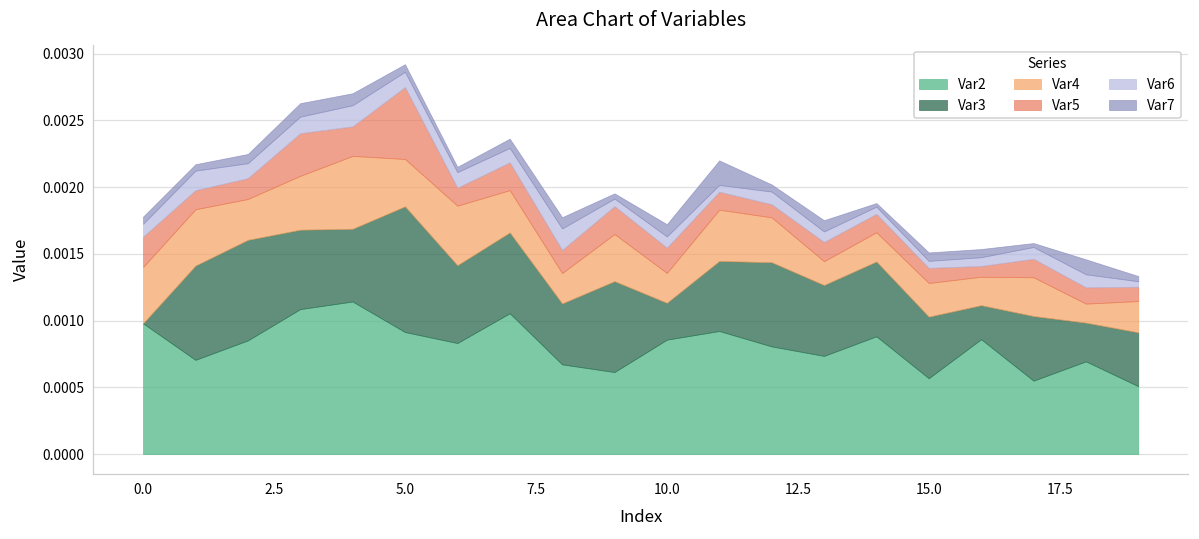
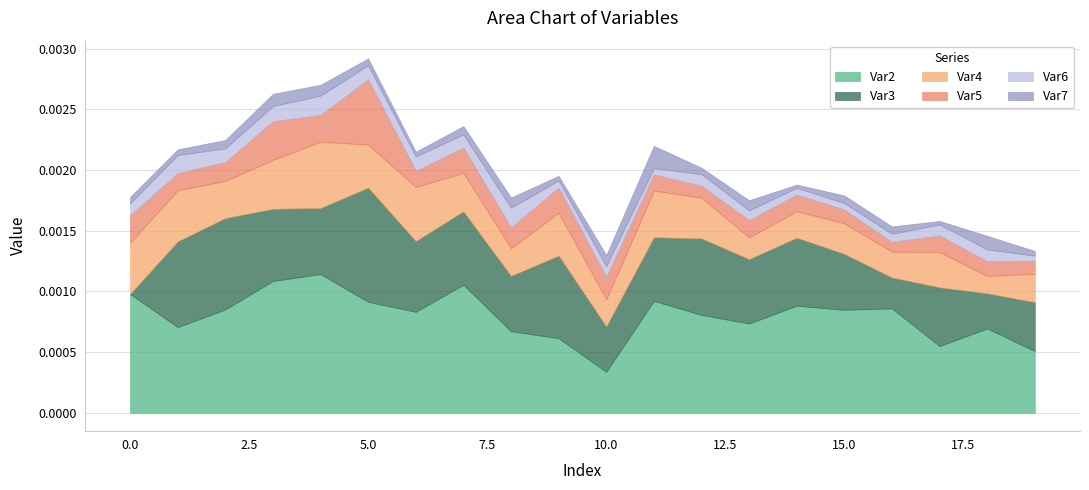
  {
    "Var2": {
      "5.0": 0.00091,
-     "10.0": 0.00086,
-     "15.0": 0.00057
+     "10.0": 0.00034,
+     "15.0": 0.00085
    },
    "Var3": {
      "5.0": 0.00094,
-     "10.0": 0.00028,
+     "10.0": 0.00037,
      "15.0": 0.00046
    },
    "Var6": {
      "0.0": 0.00010,
      "5.0": 0.00012,
      "10.0": 0.00008,
      "15.0": 0.00005
    },
    "Var7": {
      "0.0": 0.00005,
      "5.0": 0.00006,
      "10.0": 0.00009,
      "15.0": 0.00006
    }
  }
